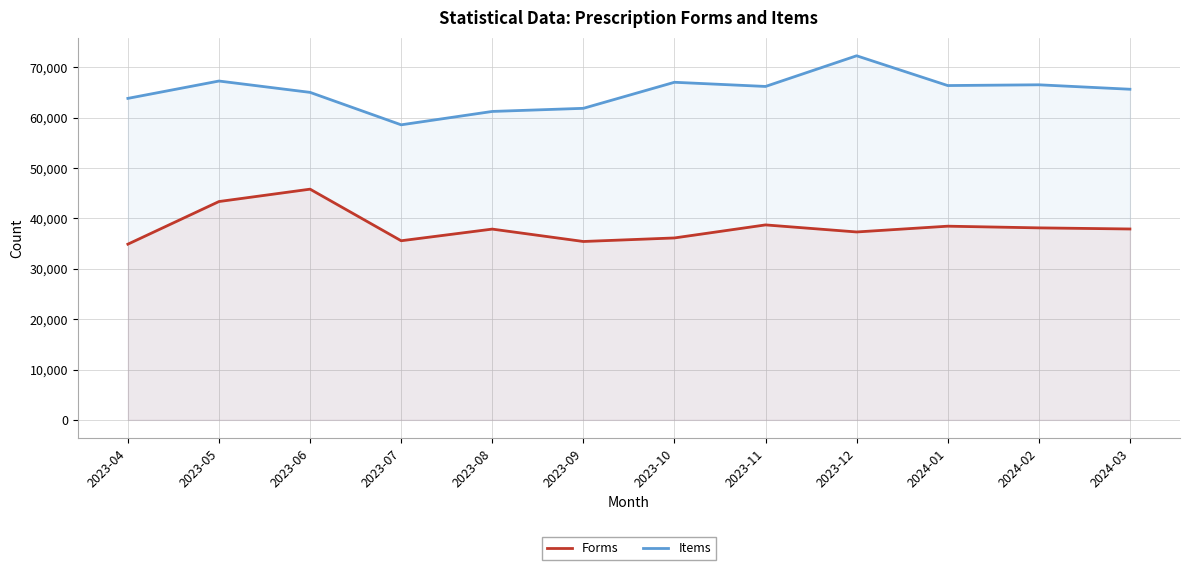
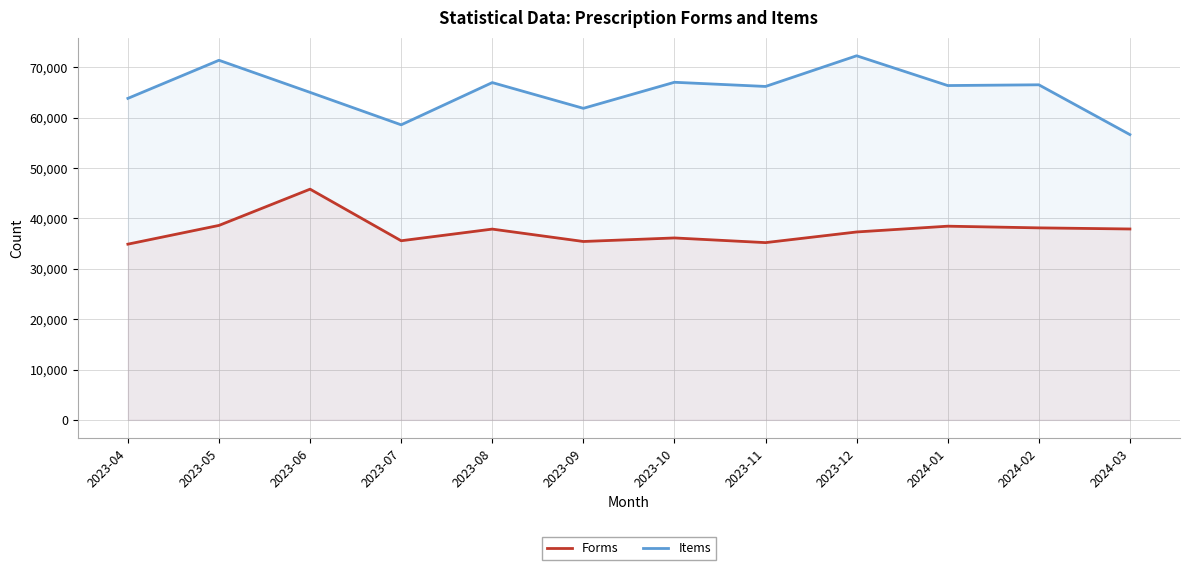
  {
    "Forms": {
      "2023-04": "35,000",
-     "2023-05": "43,000",
+     "2023-05": "39,000",
      "2023-06": "46,000",
      "2023-07": "36,000",
      "2023-08": "38,000",
      "2023-09": "35,000",
      "2023-10": "36,000",
-     "2023-11": "39,000",
+     "2023-11": "35,000",
      "2023-12": "37,000",
      "2024-01": "38,000",
      "2024-02": "38,000",
      "2024-03": "38,000"
    },
    "Items": {
      "2023-04": "64,000",
-     "2023-05": "67,000",
+     "2023-05": "71,000",
      "2023-06": "65,000",
      "2023-07": "59,000",
-     "2023-08": "61,000",
+     "2023-08": "67,000",
      "2023-09": "62,000",
      "2023-10": "67,000",
      "2023-11": "66,000",
      "2023-12": "72,000",
      "2024-01": "66,000",
      "2024-02": "67,000",
-     "2024-03": "66,000"
+     "2024-03": "57,000"
    }
  }
